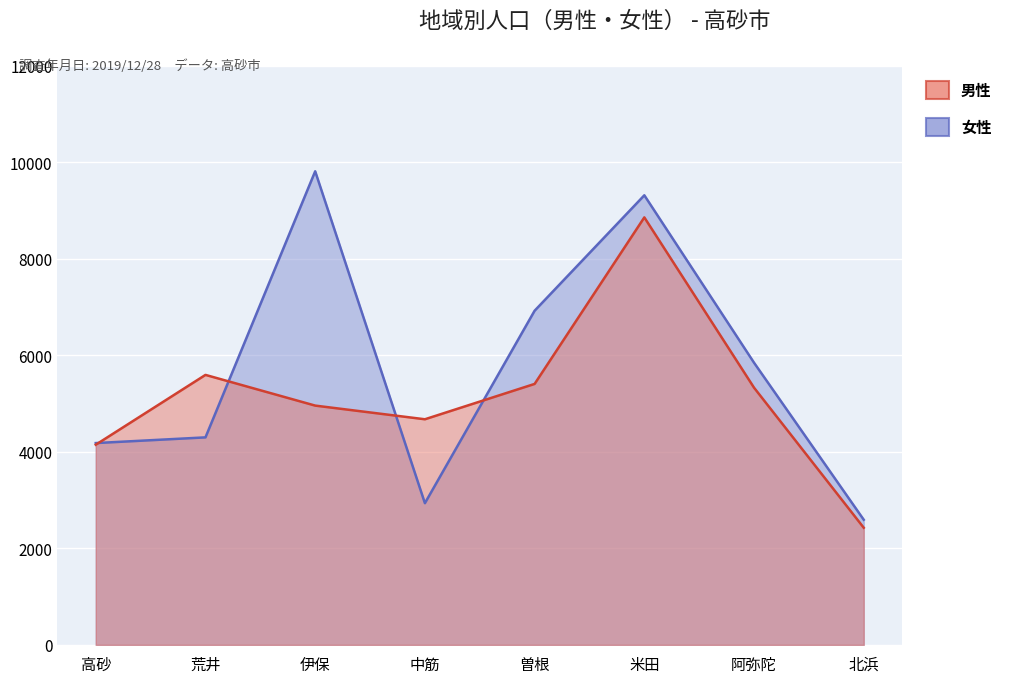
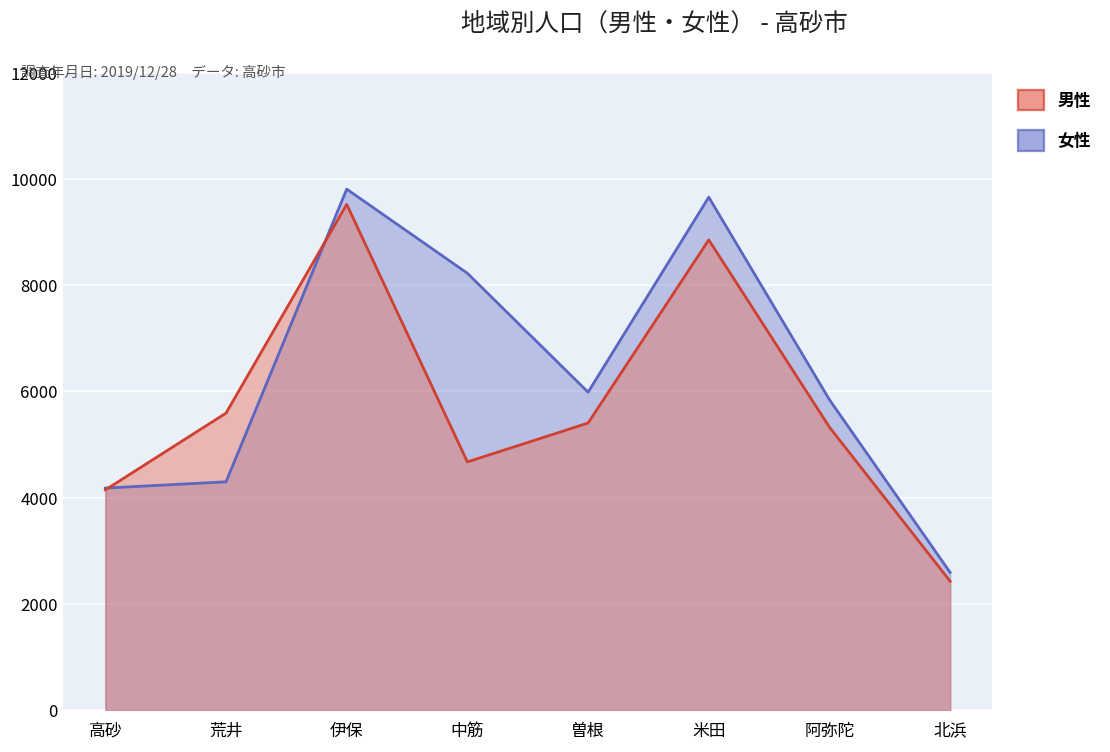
  {
    "女性": {
      "荒井": 4300,
      "伊保": 9800,
-     "中筋": 2900,
-     "曽根": 6900,
-     "米田": 9300,
+     "中筋": 8200,
+     "曽根": 6000,
+     "米田": 9700,
      "阿弥陀": 5800,
      "北浜": 2600
    },
    "男性": {
      "荒井": 5600,
-     "伊保": 5000,
+     "伊保": 9500,
      "中筋": 4700,
      "曽根": 5400,
      "米田": 8900,
      "阿弥陀": 5300,
      "北浜": 2400
    }
  }
